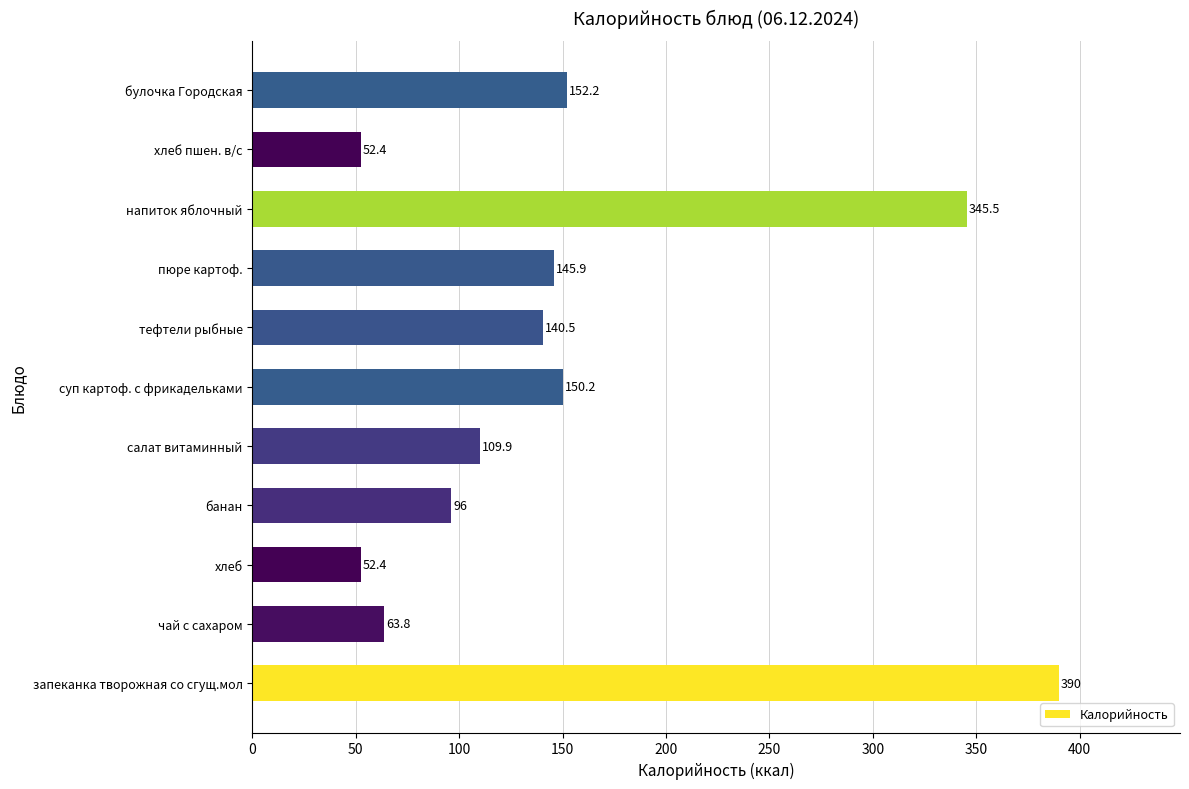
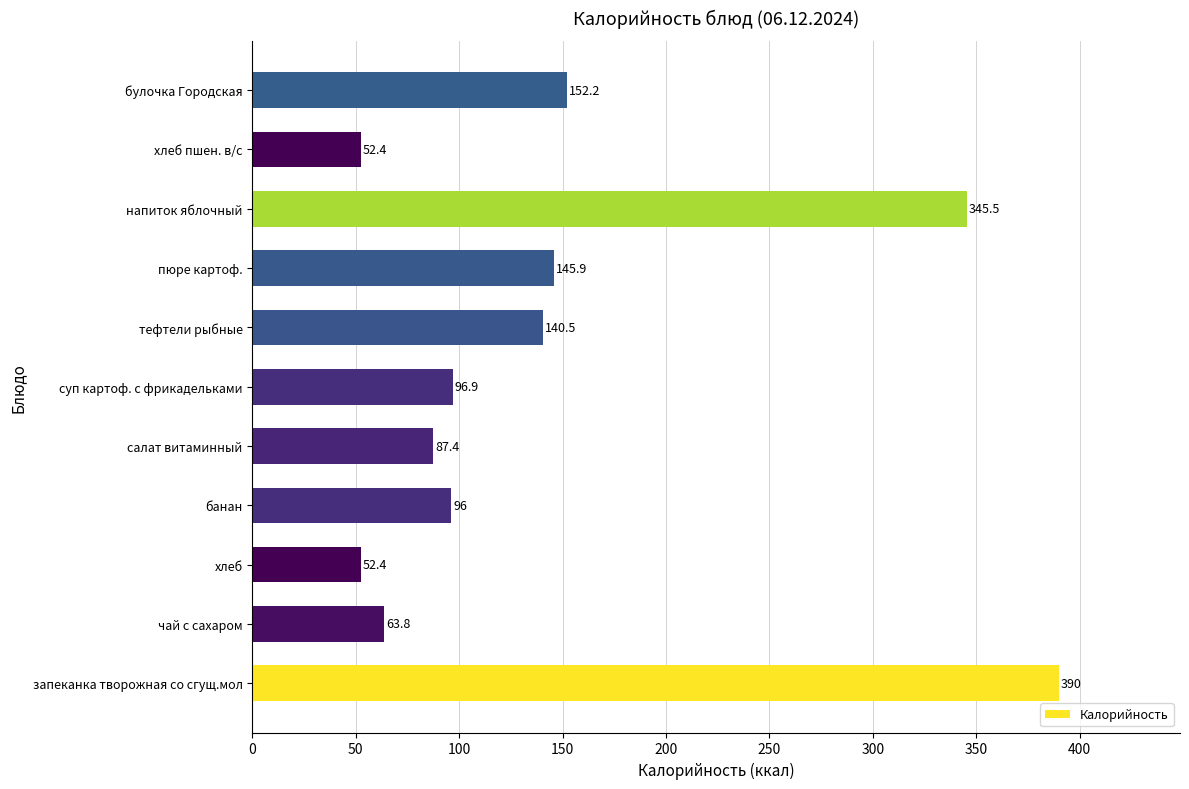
  {
    "булочка Городская": 152.2,
    "хлеб пшен. в/с": 52.4,
    "напиток яблочный": 345.5,
    "пюре картоф.": 145.9,
    "тефтели рыбные": 140.5,
-   "суп картоф. с фрикадельками": 150.2,
-   "салат витаминный": 109.9,
+   "суп картоф. с фрикадельками": 96.9,
+   "салат витаминный": 87.4,
    "банан": 96,
    "хлеб": 52.4,
    "чай с сахаром": 63.8,
    "запеканка творожная со сгущ.мол": 390
  }
